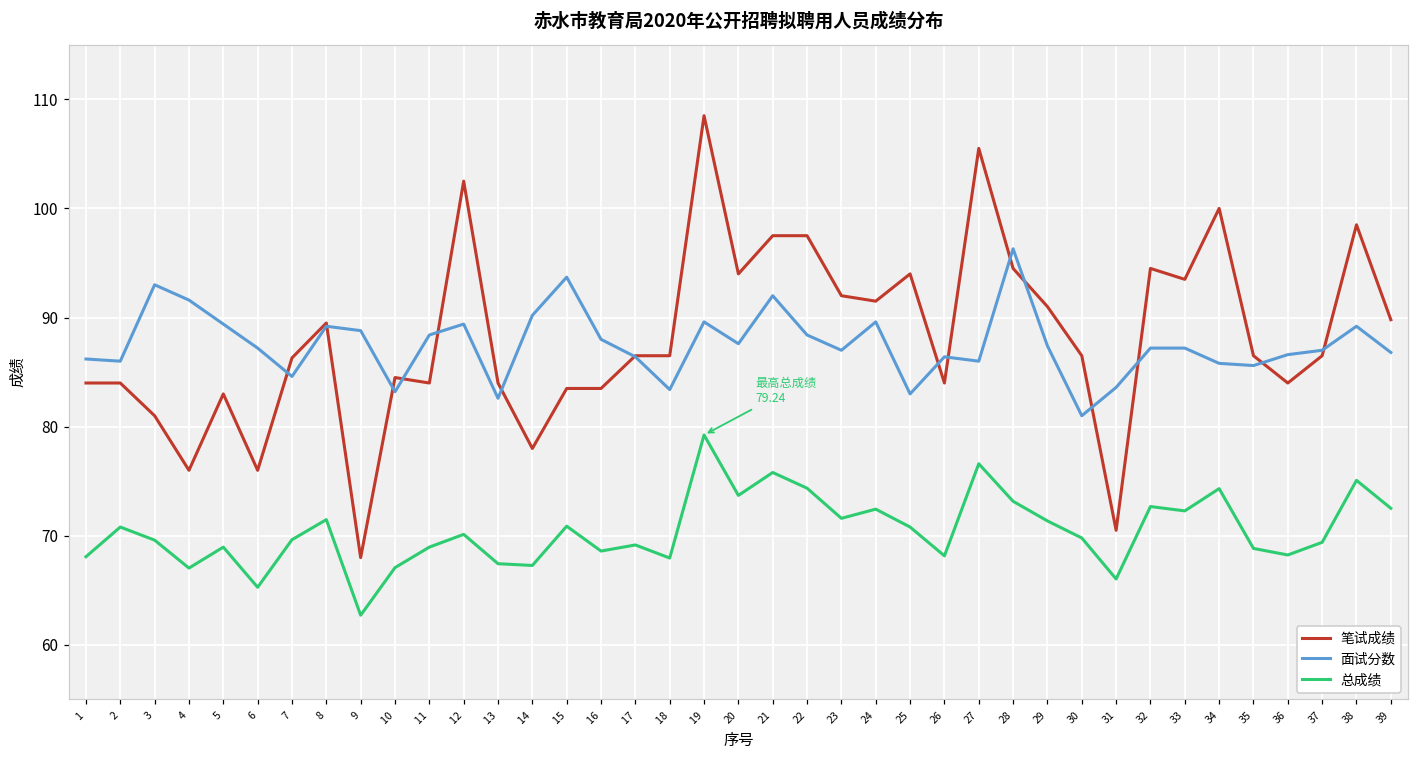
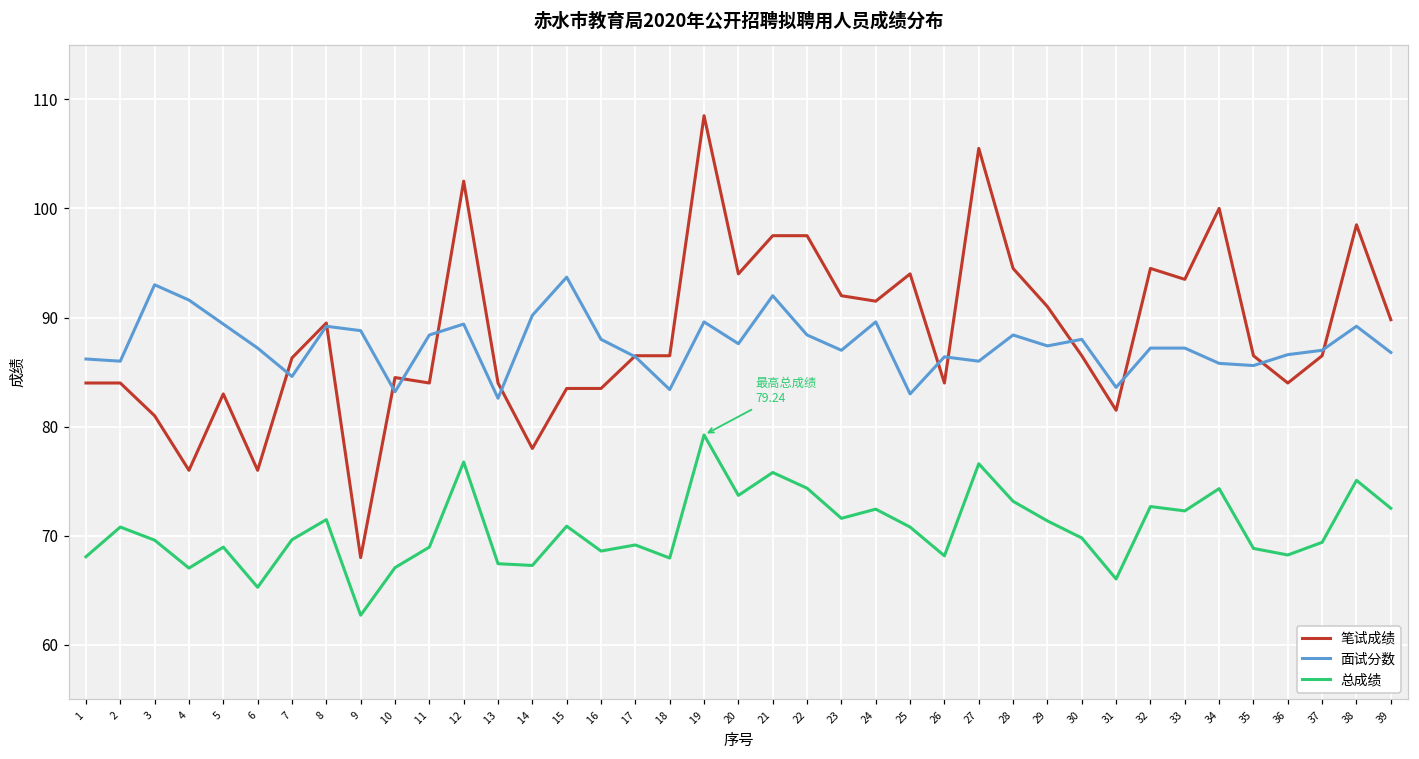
  {
    "笔试成绩": {
      "1": 84,
      "2": 84,
      "3": 81,
      "4": 76,
      "5": 83,
      "6": 76,
      "7": 86,
      "8": 90,
      "9": 68,
      "10": 85,
      "11": 84,
      "12": 103,
      "13": 84,
      "14": 78,
      "15": 84,
      "16": 84,
      "18": 87,
      "19": 109,
      "20": 94,
      "21": 98,
      "22": 98,
      "23": 92,
      "24": 92,
      "25": 94,
      "26": 84,
      "27": 106,
      "28": 95,
      "29": 91,
      "30": 87,
-     "31": 71,
+     "31": 82,
      "32": 95,
      "33": 94,
      "34": 100,
      "35": 87,
      "36": 84,
      "37": 87,
      "38": 99,
      "39": 90
    },
    "面试分数": {
      "1": 86,
      "2": 86,
      "3": 93,
      "4": 92,
      "5": 89,
      "6": 87,
      "7": 85,
      "8": 89,
      "9": 89,
      "10": 83,
      "11": 88,
      "12": 89,
      "13": 83,
      "14": 90,
      "15": 94,
      "16": 88,
      "18": 83,
      "19": 90,
      "20": 88,
      "21": 92,
      "22": 88,
      "23": 87,
      "24": 90,
      "25": 83,
      "26": 86,
      "27": 86,
-     "28": 96,
+     "28": 88,
      "29": 87,
-     "30": 81,
+     "30": 88,
      "31": 84,
      "32": 87,
      "33": 87,
      "34": 86,
      "35": 86,
      "36": 87,
      "37": 87,
      "38": 89,
      "39": 87
    },
    "总成绩": {
      "1": 68,
      "2": 71,
      "3": 70,
      "4": 67,
      "5": 69,
      "6": 65,
      "7": 70,
      "8": 71,
      "9": 63,
      "10": 67,
      "11": 69,
-     "12": 70,
+     "12": 77,
      "13": 67,
      "14": 67,
      "15": 71,
      "16": 69,
      "17": 69,
      "18": 68,
      "20": 74,
      "21": 76,
      "22": 74,
      "23": 72,
      "24": 72,
      "25": 71,
      "26": 68,
      "27": 77,
      "28": 73,
      "29": 71,
      "30": 70,
      "31": 66,
      "32": 73,
      "33": 72,
      "34": 74,
      "35": 69,
      "36": 68,
      "37": 69,
      "38": 75,
      "39": 73
    }
  }
